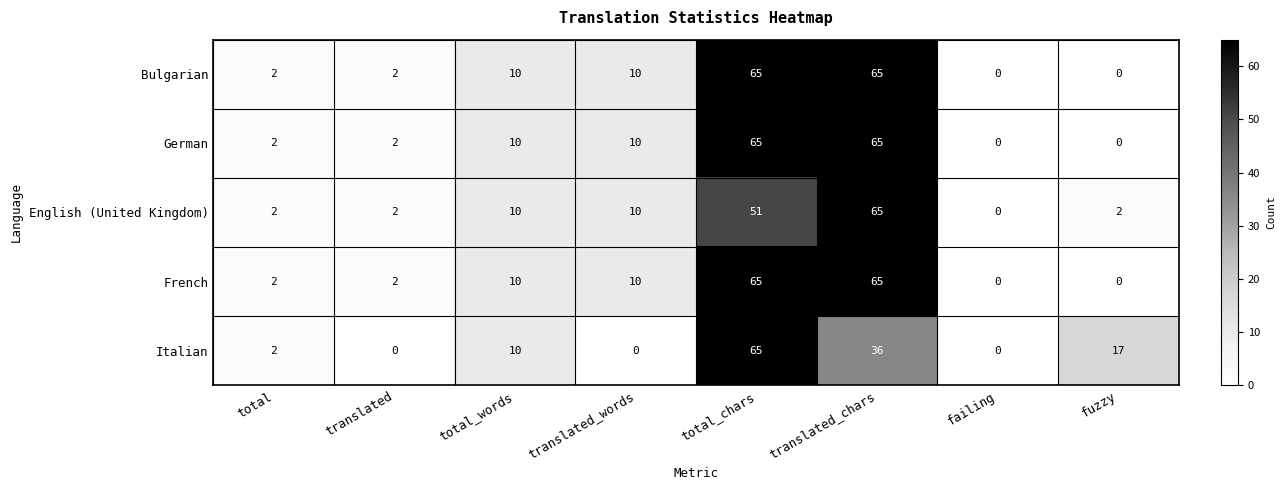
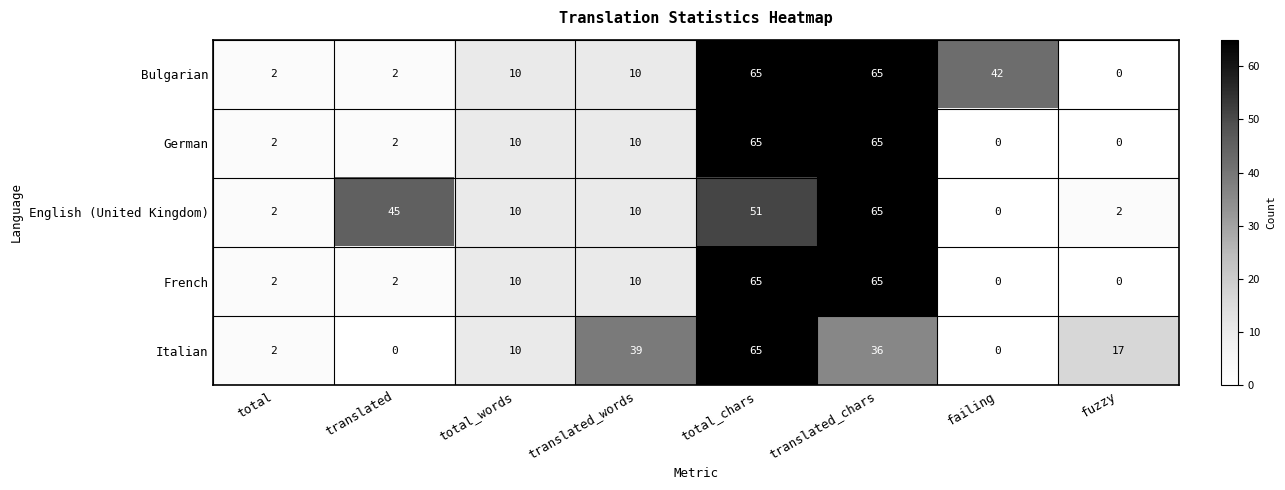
  {
    "Bulgarian": {
      "total": 2,
      "translated": 2,
      "total_words": 10,
      "translated_words": 10,
      "total_chars": 65,
      "translated_chars": 65,
-     "failing": 0,
+     "failing": 42,
      "fuzzy": 0
    },
    "German": {
      "total": 2,
      "translated": 2,
      "total_words": 10,
      "translated_words": 10,
      "total_chars": 65,
      "translated_chars": 65,
      "failing": 0,
      "fuzzy": 0
    },
    "English (United Kingdom)": {
      "total": 2,
-     "translated": 2,
+     "translated": 45,
      "total_words": 10,
      "translated_words": 10,
      "total_chars": 51,
      "translated_chars": 65,
      "failing": 0,
      "fuzzy": 2
    },
    "French": {
      "total": 2,
      "translated": 2,
      "total_words": 10,
      "translated_words": 10,
      "total_chars": 65,
      "translated_chars": 65,
      "failing": 0,
      "fuzzy": 0
    },
    "Italian": {
      "total": 2,
      "translated": 0,
      "total_words": 10,
-     "translated_words": 0,
+     "translated_words": 39,
      "total_chars": 65,
      "translated_chars": 36,
      "failing": 0,
      "fuzzy": 17
    }
  }
